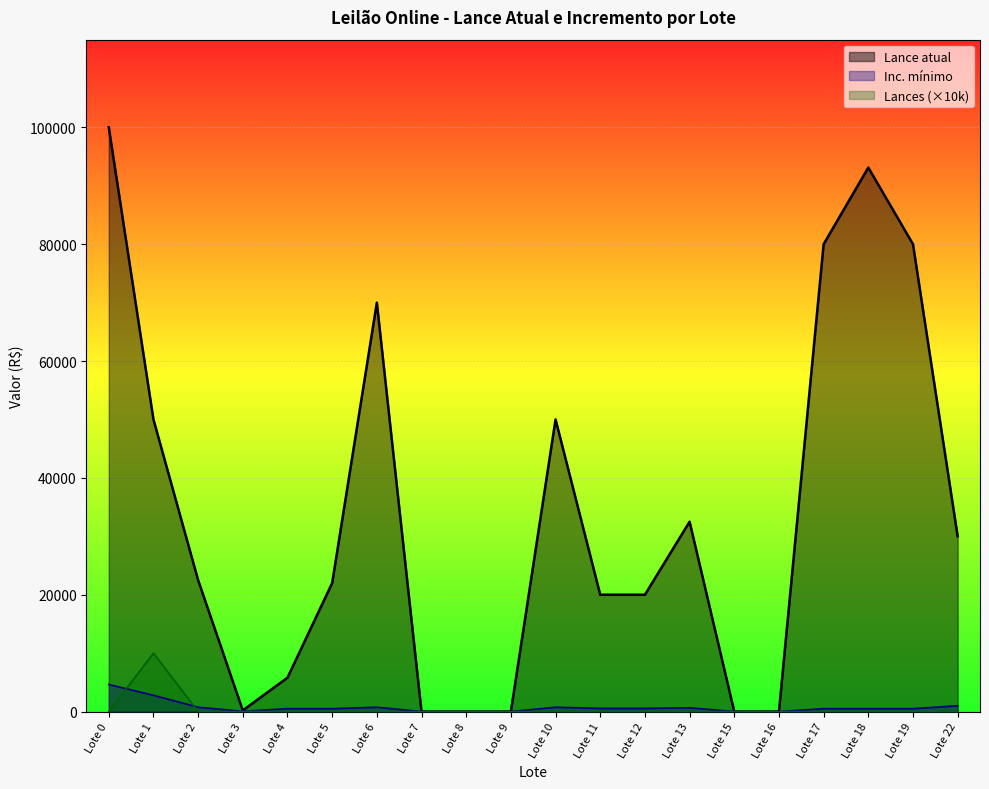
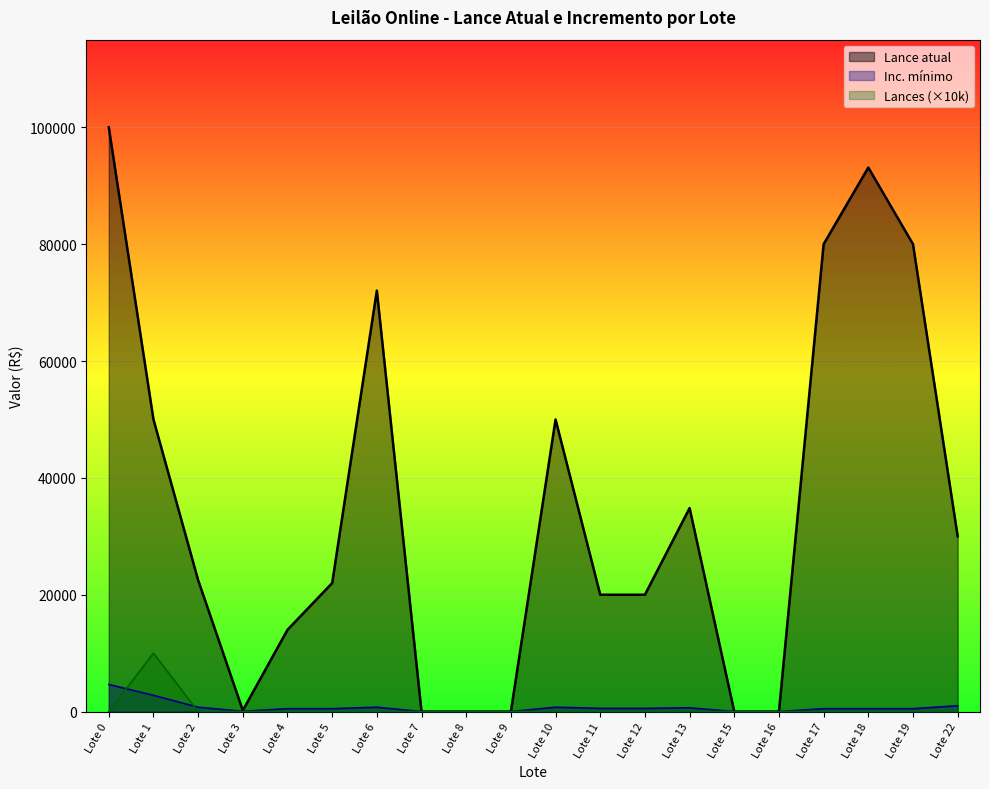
  {
    "Lance atual": {
      "Lote 0": 100000,
      "Lote 1": 50000,
      "Lote 2": 23000,
-     "Lote 4": 6000,
+     "Lote 4": 14000,
      "Lote 5": 22000,
-     "Lote 6": 70000,
+     "Lote 6": 72000,
      "Lote 10": 50000,
      "Lote 11": 20000,
      "Lote 12": 20000,
-     "Lote 13": 33000,
+     "Lote 13": 35000,
      "Lote 17": 80000,
      "Lote 18": 93000,
      "Lote 19": 80000,
      "Lote 22": 30000
    },
    "Inc. mínimo": {
      "Lote 0": 5000,
      "Lote 1": 3000,
      "Lote 2": 1000,
      "Lote 4": 1000,
      "Lote 5": 1000,
      "Lote 6": 1000,
      "Lote 10": 1000,
      "Lote 11": 1000,
      "Lote 12": 1000,
      "Lote 13": 1000,
      "Lote 17": 1000,
      "Lote 18": 1000,
      "Lote 19": 1000,
      "Lote 22": 1000
    },
    "Lances (×10k)": {
      "Lote 0": 0,
      "Lote 1": 10000,
      "Lote 2": 0,
      "Lote 4": 0,
      "Lote 5": 0,
      "Lote 6": 0,
      "Lote 10": 0,
      "Lote 11": 0,
      "Lote 12": 0,
      "Lote 13": 0,
      "Lote 17": 0,
      "Lote 18": 0,
      "Lote 19": 0,
      "Lote 22": 0
    }
  }
